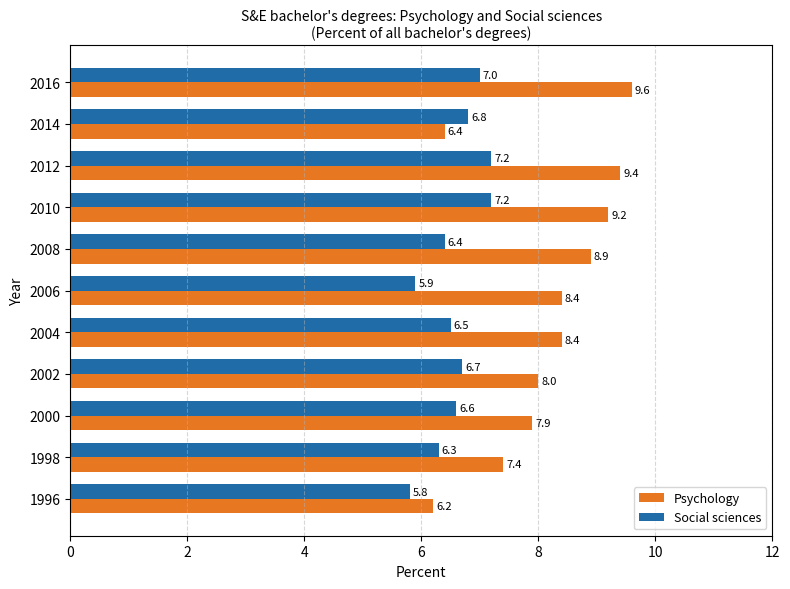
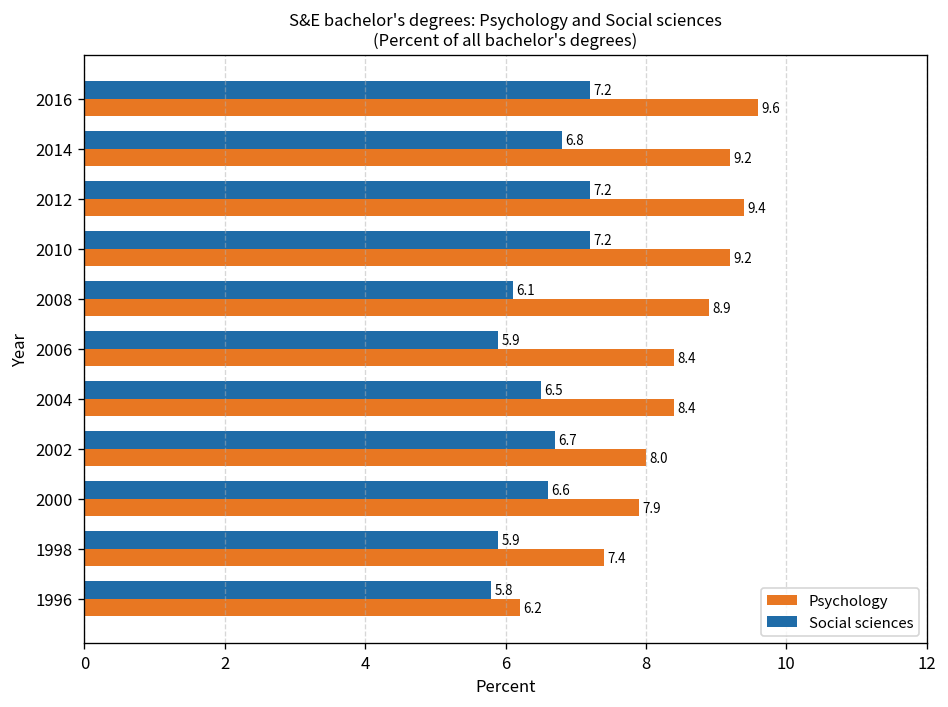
  {
    "Psychology": {
      "2016": 9.6,
-     "2014": 6.4,
+     "2014": 9.2,
      "2012": 9.4,
      "2010": 9.2,
      "2008": 8.9,
      "2006": 8.4,
      "2004": 8.4,
      "2002": 8.0,
      "2000": 7.9,
      "1998": 7.4,
      "1996": 6.2
    },
    "Social sciences": {
-     "2016": 7.0,
+     "2016": 7.2,
      "2014": 6.8,
      "2012": 7.2,
      "2010": 7.2,
-     "2008": 6.4,
+     "2008": 6.1,
      "2006": 5.9,
      "2004": 6.5,
      "2002": 6.7,
      "2000": 6.6,
-     "1998": 6.3,
+     "1998": 5.9,
      "1996": 5.8
    }
  }
